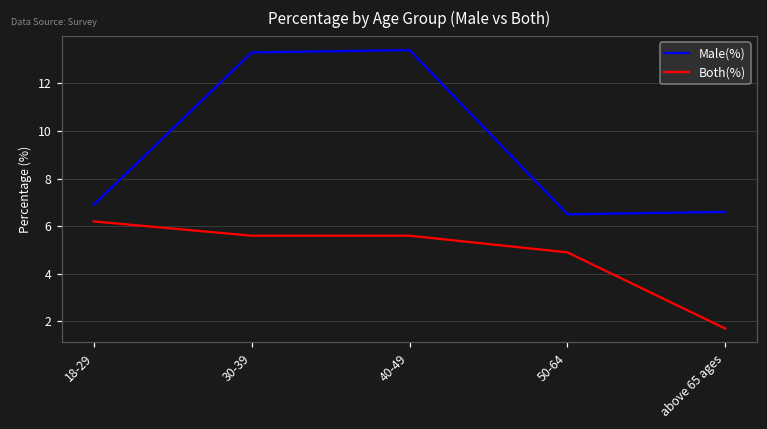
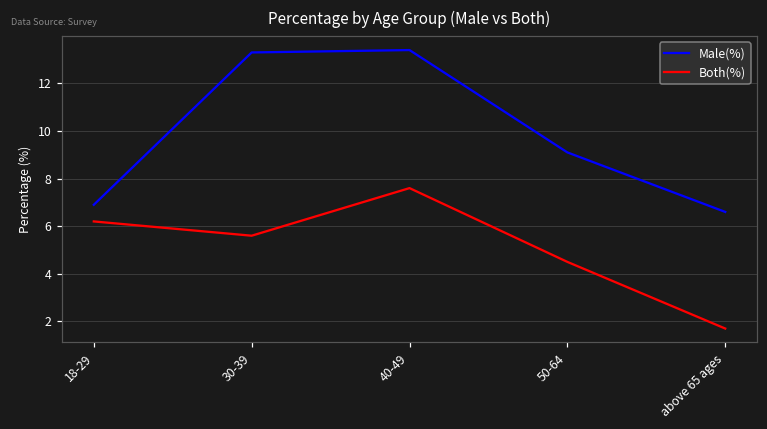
  {
    "Male(%)": {
      "18-29": 6.9,
      "30-39": 13.3,
      "40-49": 13.4,
-     "50-64": 6.5,
+     "50-64": 9.1,
      "above 65 ages": 6.6
    },
    "Both(%)": {
      "18-29": 6.2,
      "30-39": 5.6,
-     "40-49": 5.6,
-     "50-64": 4.9,
+     "40-49": 7.6,
+     "50-64": 4.5,
      "above 65 ages": 1.7
    }
  }
